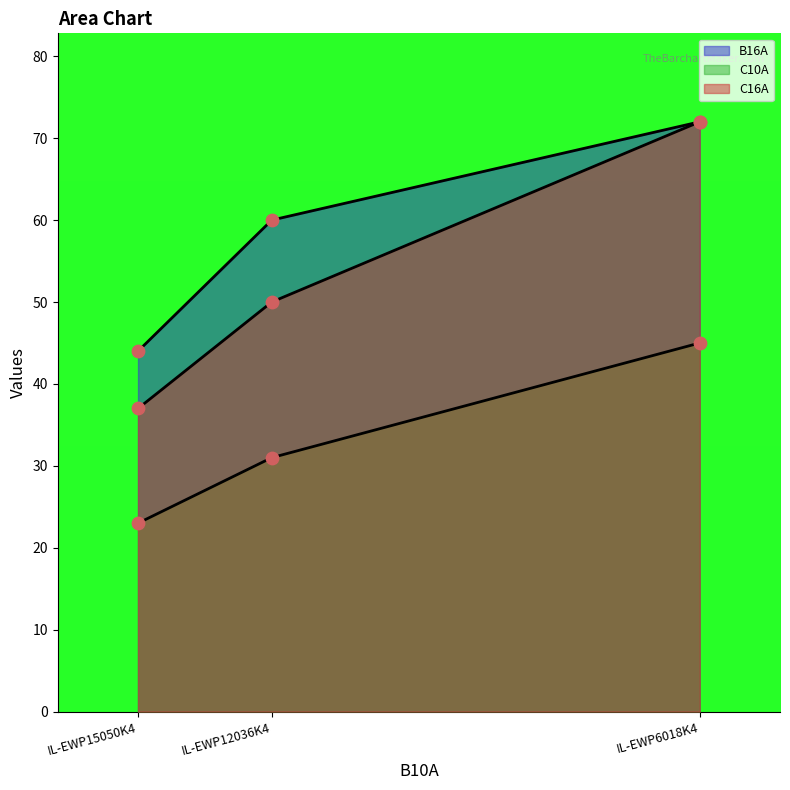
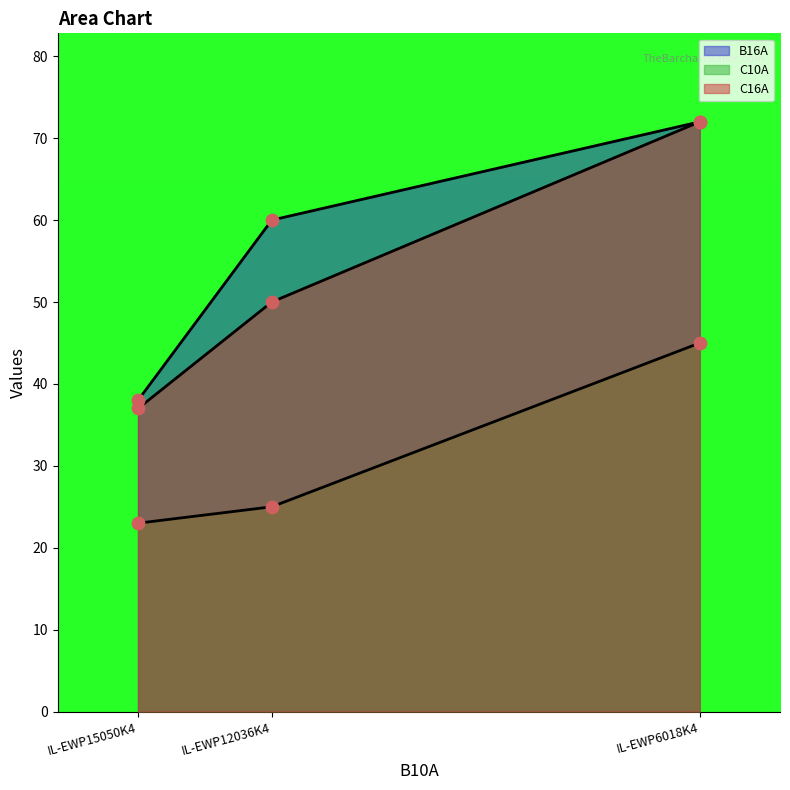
  {
    "B16A": {
-     "IL-EWP15050K4": 44,
+     "IL-EWP15050K4": 38,
      "IL-EWP12036K4": 60
    },
    "C10A": {
      "IL-EWP15050K4": 23,
-     "IL-EWP12036K4": 31,
+     "IL-EWP12036K4": 25,
      "IL-EWP6018K4": 45
    },
    "C16A": {
      "IL-EWP15050K4": 37,
      "IL-EWP12036K4": 50
    }
  }
